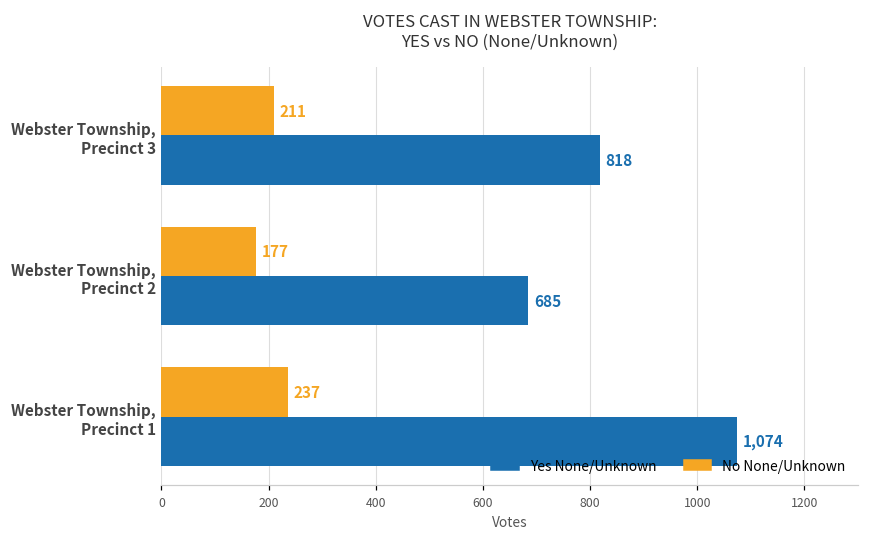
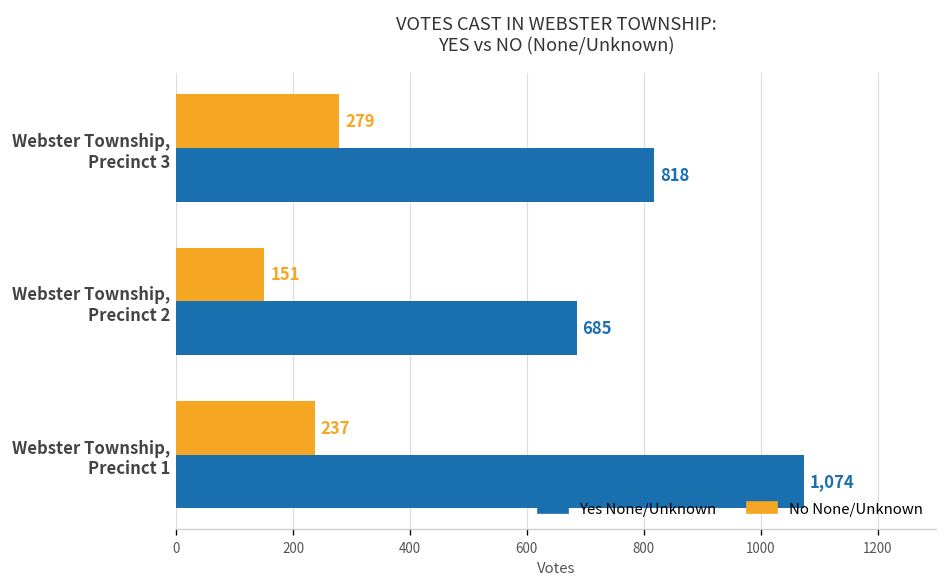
  {
    "Yes None/Unknown": {
      "Webster Township, Precinct 3": "818",
      "Webster Township, Precinct 2": "685",
      "Webster Township, Precinct 1": "1,074"
    },
    "No None/Unknown": {
-     "Webster Township, Precinct 3": "211",
-     "Webster Township, Precinct 2": "177",
+     "Webster Township, Precinct 3": "279",
+     "Webster Township, Precinct 2": "151",
      "Webster Township, Precinct 1": "237"
    }
  }
